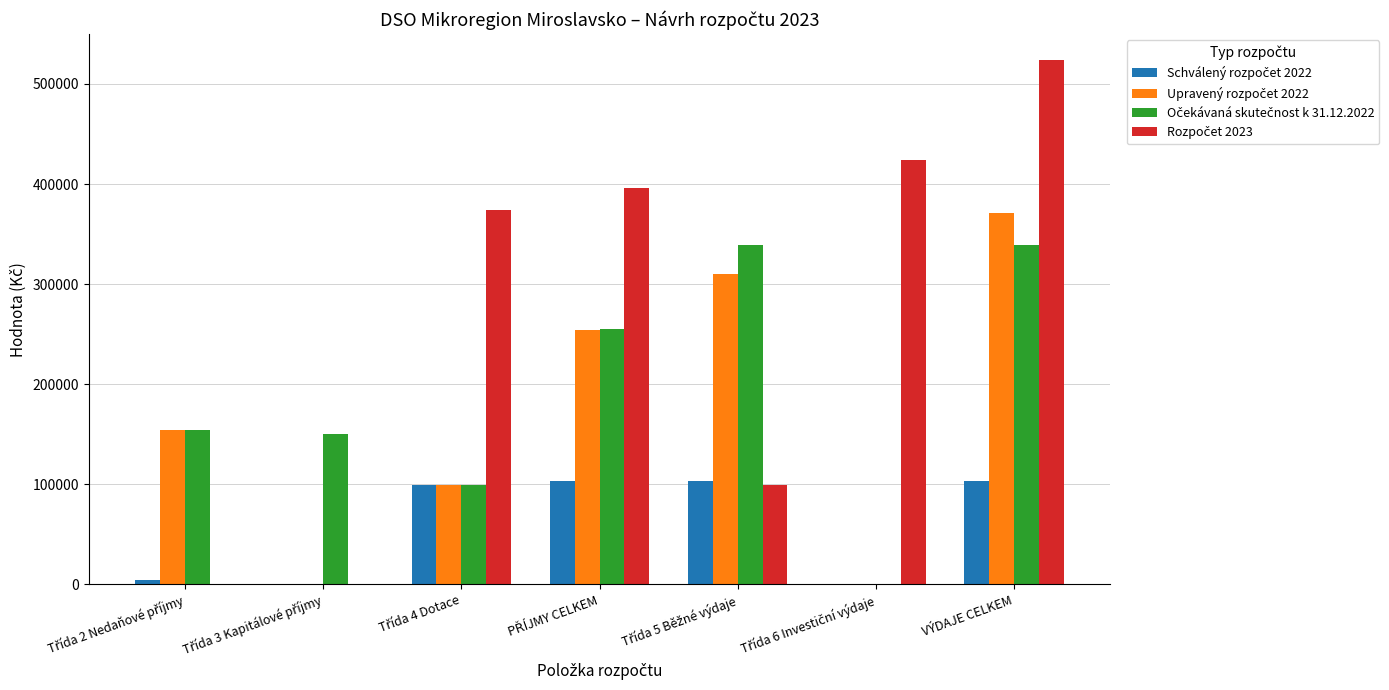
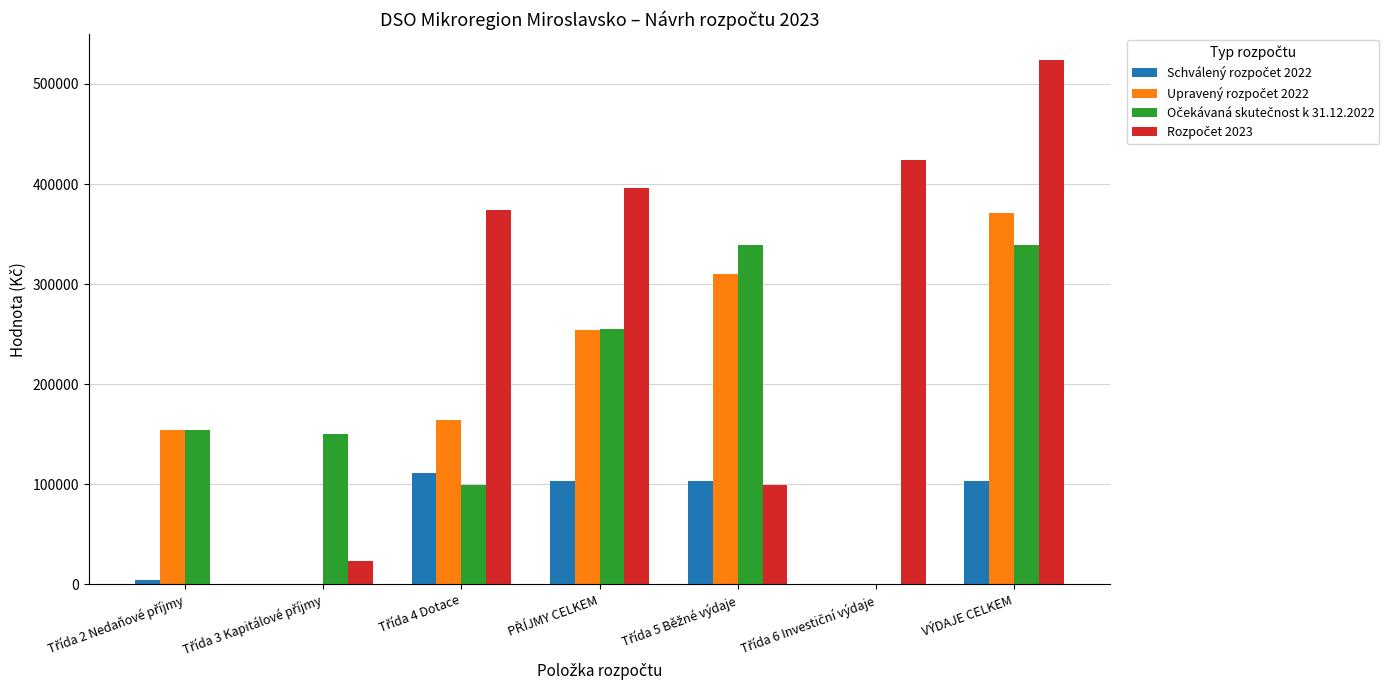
  {
    "Schválený rozpočet 2022": {
      "Třída 2 Nedaňové příjmy": 5000,
      "Třída 3 Kapitálové příjmy": 0,
-     "Třída 4 Dotace": 99000,
+     "Třída 4 Dotace": 111000,
      "PŘÍJMY CELKEM": 104000,
      "Třída 5 Běžné výdaje": 104000,
      "Třída 6 Investiční výdaje": 0,
      "VÝDAJE CELKEM": 104000
    },
    "Upravený rozpočet 2022": {
      "Třída 2 Nedaňové příjmy": 155000,
      "Třída 3 Kapitálové příjmy": 0,
-     "Třída 4 Dotace": 100000,
+     "Třída 4 Dotace": 164000,
      "PŘÍJMY CELKEM": 254000,
      "Třída 5 Běžné výdaje": 311000,
      "Třída 6 Investiční výdaje": 0,
      "VÝDAJE CELKEM": 371000
    },
    "Očekávaná skutečnost k 31.12.2022": {
      "Třída 2 Nedaňové příjmy": 155000,
      "Třída 3 Kapitálové příjmy": 150000,
      "Třída 4 Dotace": 99000,
      "PŘÍJMY CELKEM": 255000,
      "Třída 5 Běžné výdaje": 339000,
      "Třída 6 Investiční výdaje": 0,
      "VÝDAJE CELKEM": 339000
    },
    "Rozpočet 2023": {
-     "Třída 3 Kapitálové příjmy": 0,
+     "Třída 3 Kapitálové příjmy": 24000,
      "Třída 4 Dotace": 374000,
      "PŘÍJMY CELKEM": 396000,
      "Třída 5 Běžné výdaje": 100000,
      "Třída 6 Investiční výdaje": 424000,
      "VÝDAJE CELKEM": 524000
    }
  }
